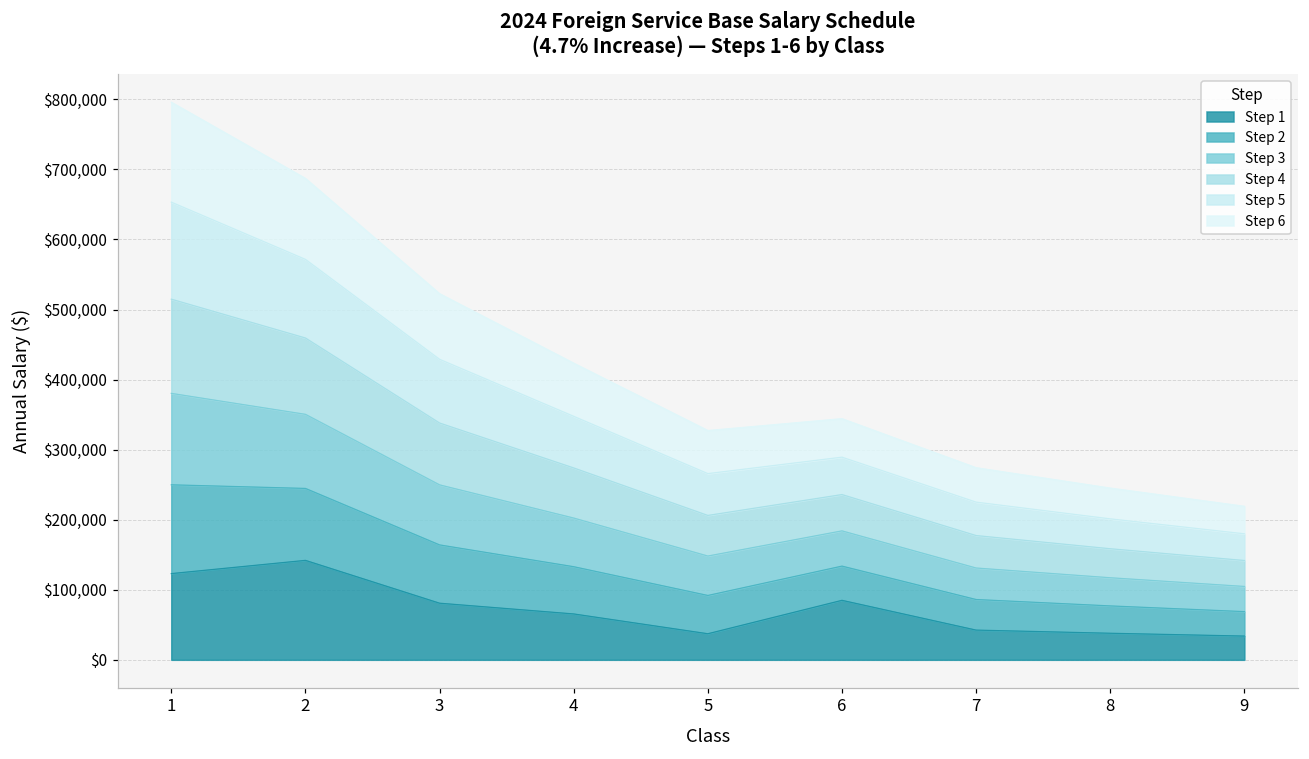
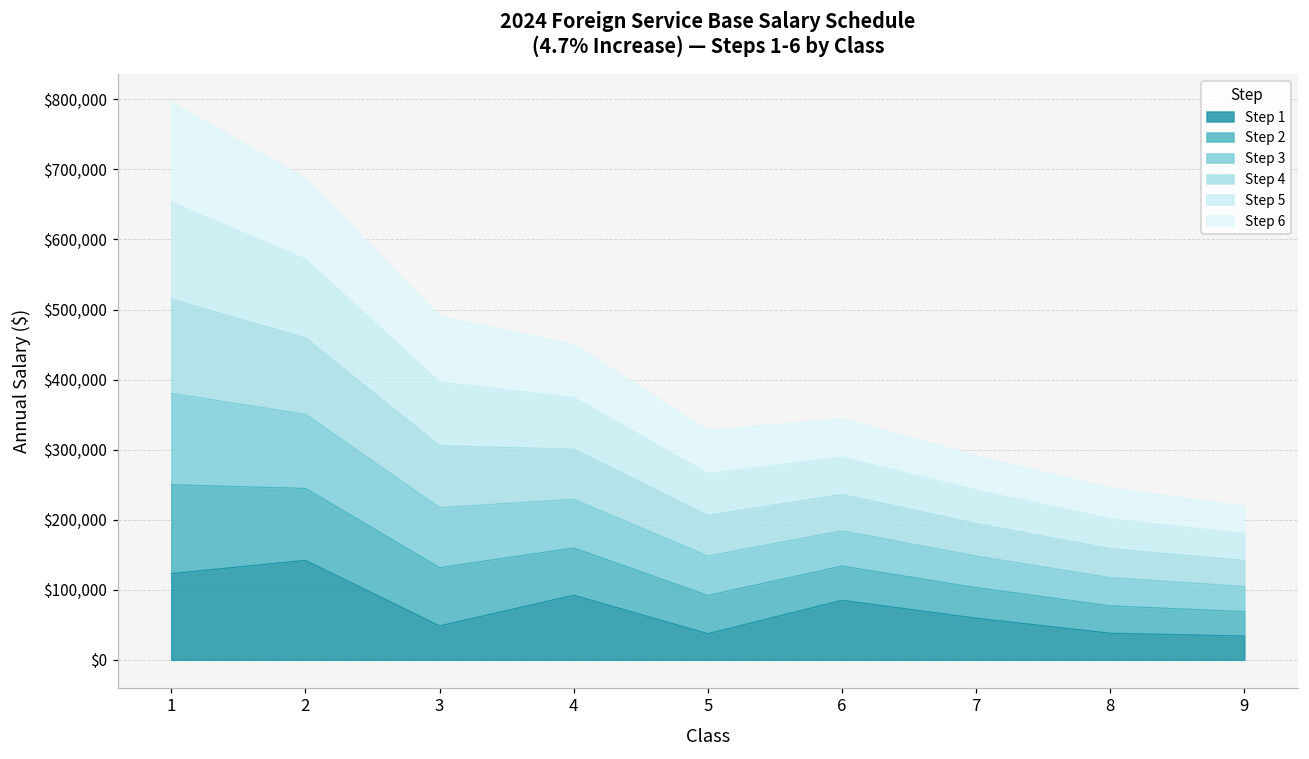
  {
    "Step 1": {
      "1": "$120,000",
      "2": "$140,000",
-     "3": "$80,000",
-     "4": "$70,000",
+     "3": "$50,000",
+     "4": "$90,000",
      "5": "$40,000",
      "6": "$80,000",
-     "7": "$40,000",
+     "7": "$60,000",
      "8": "$40,000",
      "9": "$30,000"
    }
  }
